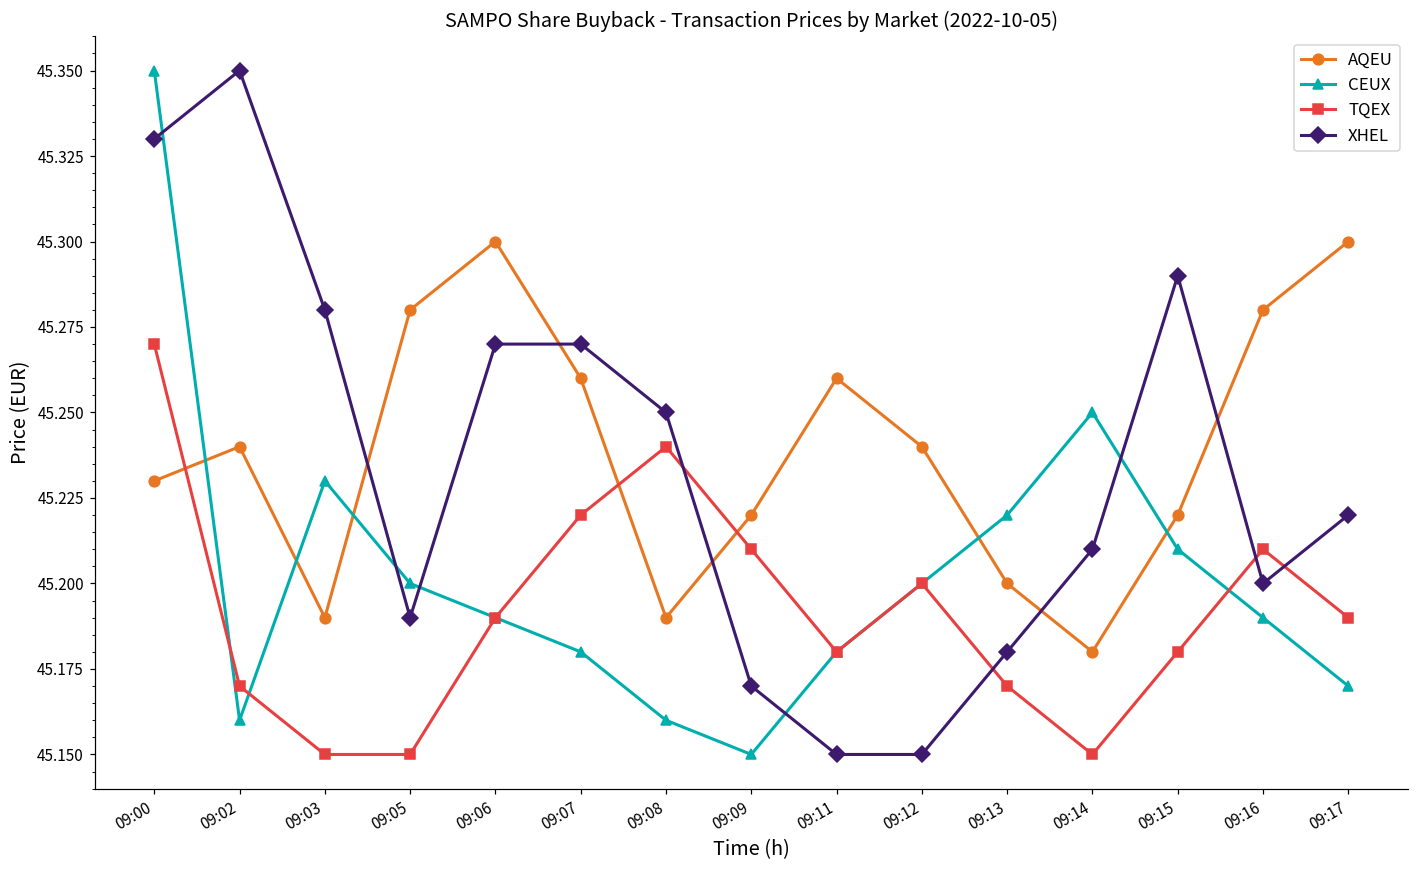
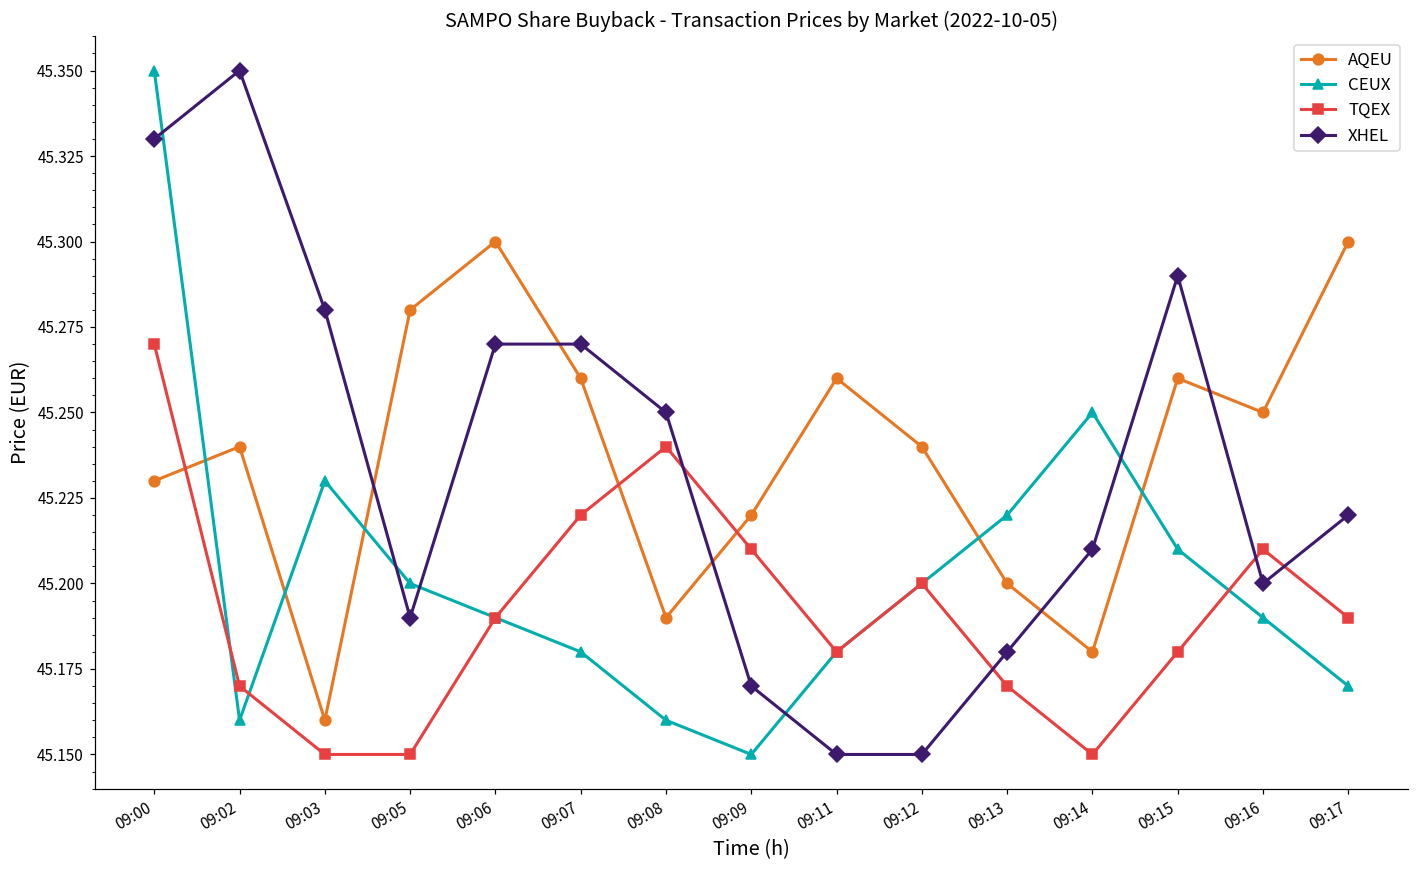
  {
    "AQEU": {
      "09:00": 45.23,
      "09:02": 45.24,
-     "09:03": 45.19,
+     "09:03": 45.16,
      "09:05": 45.28,
      "09:06": 45.30,
      "09:07": 45.26,
      "09:08": 45.19,
      "09:09": 45.22,
      "09:11": 45.26,
      "09:12": 45.24,
      "09:13": 45.20,
      "09:14": 45.18,
-     "09:15": 45.22,
-     "09:16": 45.28,
+     "09:15": 45.26,
+     "09:16": 45.25,
      "09:17": 45.30
    },
    "CEUX": {
      "09:00": 45.35,
      "09:02": 45.16,
      "09:03": 45.23,
      "09:05": 45.20,
      "09:07": 45.18,
      "09:08": 45.16,
      "09:09": 45.15,
      "09:13": 45.22,
      "09:14": 45.25,
      "09:15": 45.21,
      "09:16": 45.19,
      "09:17": 45.17
    },
    "TQEX": {
      "09:00": 45.27,
      "09:02": 45.17,
      "09:03": 45.15,
      "09:05": 45.15,
      "09:07": 45.22,
      "09:08": 45.24,
      "09:09": 45.21,
      "09:13": 45.17,
      "09:14": 45.15,
      "09:15": 45.18,
      "09:16": 45.21,
      "09:17": 45.19
    },
    "XHEL": {
      "09:00": 45.33,
      "09:02": 45.35,
      "09:03": 45.28,
      "09:05": 45.19,
      "09:06": 45.27,
      "09:07": 45.27,
      "09:08": 45.25,
      "09:09": 45.17,
      "09:11": 45.15,
      "09:12": 45.15,
      "09:13": 45.18,
      "09:14": 45.21,
      "09:15": 45.29,
      "09:16": 45.20,
      "09:17": 45.22
    }
  }
